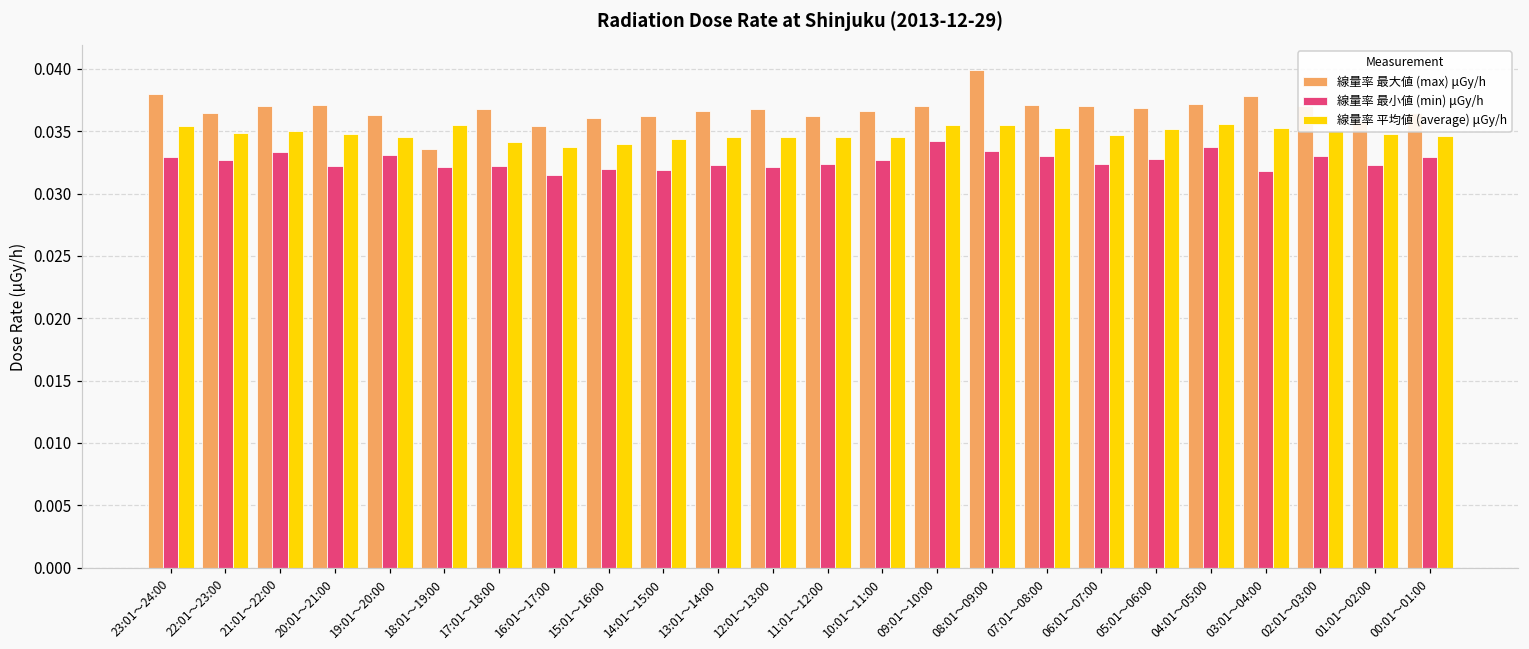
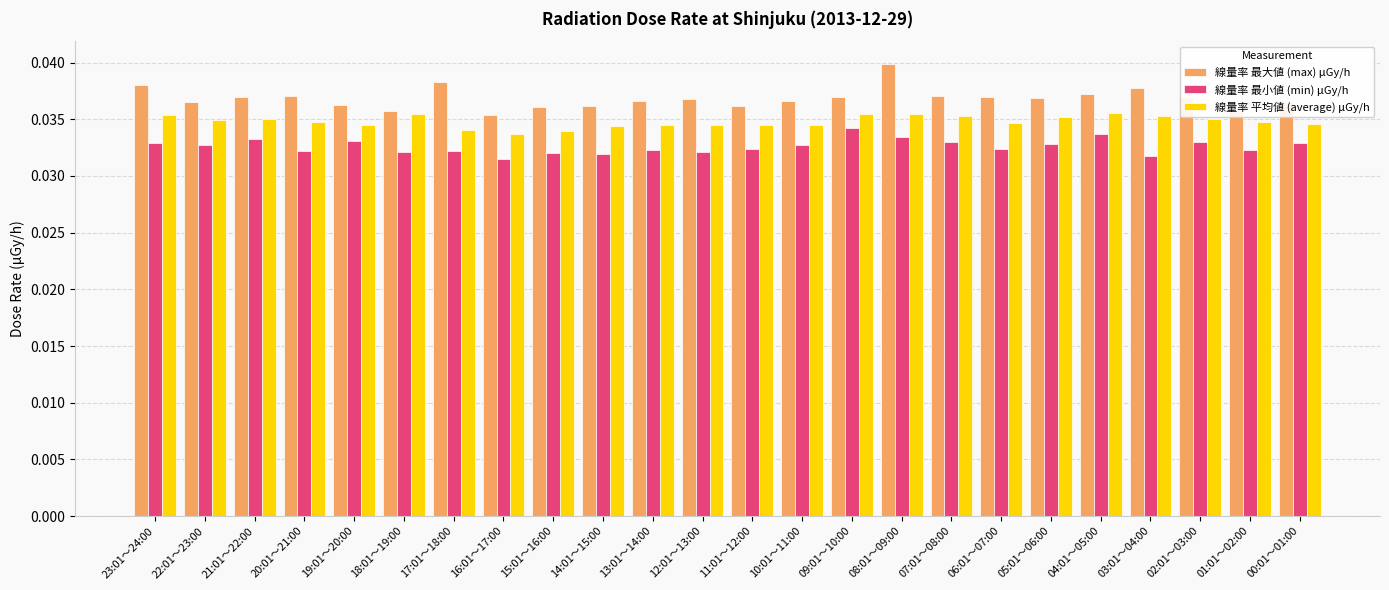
  {
    "線量率 最大値 (max) μGy/h": {
      "23:01～24:00": 0.0380,
      "22:01～23:00": 0.0365,
      "21:01～22:00": 0.0370,
      "20:01～21:00": 0.0371,
      "19:01～20:00": 0.0363,
-     "18:01～19:00": 0.0336,
-     "17:01～18:00": 0.0368,
+     "18:01～19:00": 0.0357,
+     "17:01～18:00": 0.0383,
      "16:01～17:00": 0.0354,
      "15:01～16:00": 0.0361,
      "14:01～15:00": 0.0362,
      "13:01～14:00": 0.0366,
      "12:01～13:00": 0.0368,
      "11:01～12:00": 0.0362,
      "10:01～11:00": 0.0366,
      "09:01～10:00": 0.0370,
      "08:01～09:00": 0.0399,
      "07:01～08:00": 0.0371,
      "06:01～07:00": 0.0370,
      "05:01～06:00": 0.0369,
      "04:01～05:00": 0.0372,
      "03:01～04:00": 0.0378
    },
    "線量率 最小値 (min) μGy/h": {
      "23:01～24:00": 0.0329,
      "22:01～23:00": 0.0327,
      "21:01～22:00": 0.0333,
      "20:01～21:00": 0.0322,
      "19:01～20:00": 0.0331,
      "18:01～19:00": 0.0321,
      "17:01～18:00": 0.0322,
      "16:01～17:00": 0.0315,
      "15:01～16:00": 0.0320,
      "14:01～15:00": 0.0319,
      "13:01～14:00": 0.0323,
      "12:01～13:00": 0.0321,
      "11:01～12:00": 0.0324,
      "10:01～11:00": 0.0327,
      "09:01～10:00": 0.0342,
      "08:01～09:00": 0.0334,
      "07:01～08:00": 0.0330,
      "06:01～07:00": 0.0324,
      "05:01～06:00": 0.0328,
      "04:01～05:00": 0.0337,
      "03:01～04:00": 0.0318,
      "02:01～03:00": 0.0330,
      "01:01～02:00": 0.0323,
      "00:01～01:00": 0.0329
    },
    "線量率 平均値 (average) μGy/h": {
      "23:01～24:00": 0.0354,
      "22:01～23:00": 0.0349,
      "21:01～22:00": 0.0350,
      "20:01～21:00": 0.0348,
      "19:01～20:00": 0.0345,
      "18:01～19:00": 0.0355,
      "17:01～18:00": 0.0341,
      "16:01～17:00": 0.0337,
      "15:01～16:00": 0.0340,
      "14:01～15:00": 0.0344,
      "13:01～14:00": 0.0345,
      "12:01～13:00": 0.0345,
      "11:01～12:00": 0.0345,
      "10:01～11:00": 0.0345,
      "09:01～10:00": 0.0355,
      "08:01～09:00": 0.0355,
      "07:01～08:00": 0.0353,
      "06:01～07:00": 0.0347,
      "05:01～06:00": 0.0352,
      "04:01～05:00": 0.0356,
      "03:01～04:00": 0.0353,
      "02:01～03:00": 0.0350,
      "01:01～02:00": 0.0348,
      "00:01～01:00": 0.0346
    }
  }
